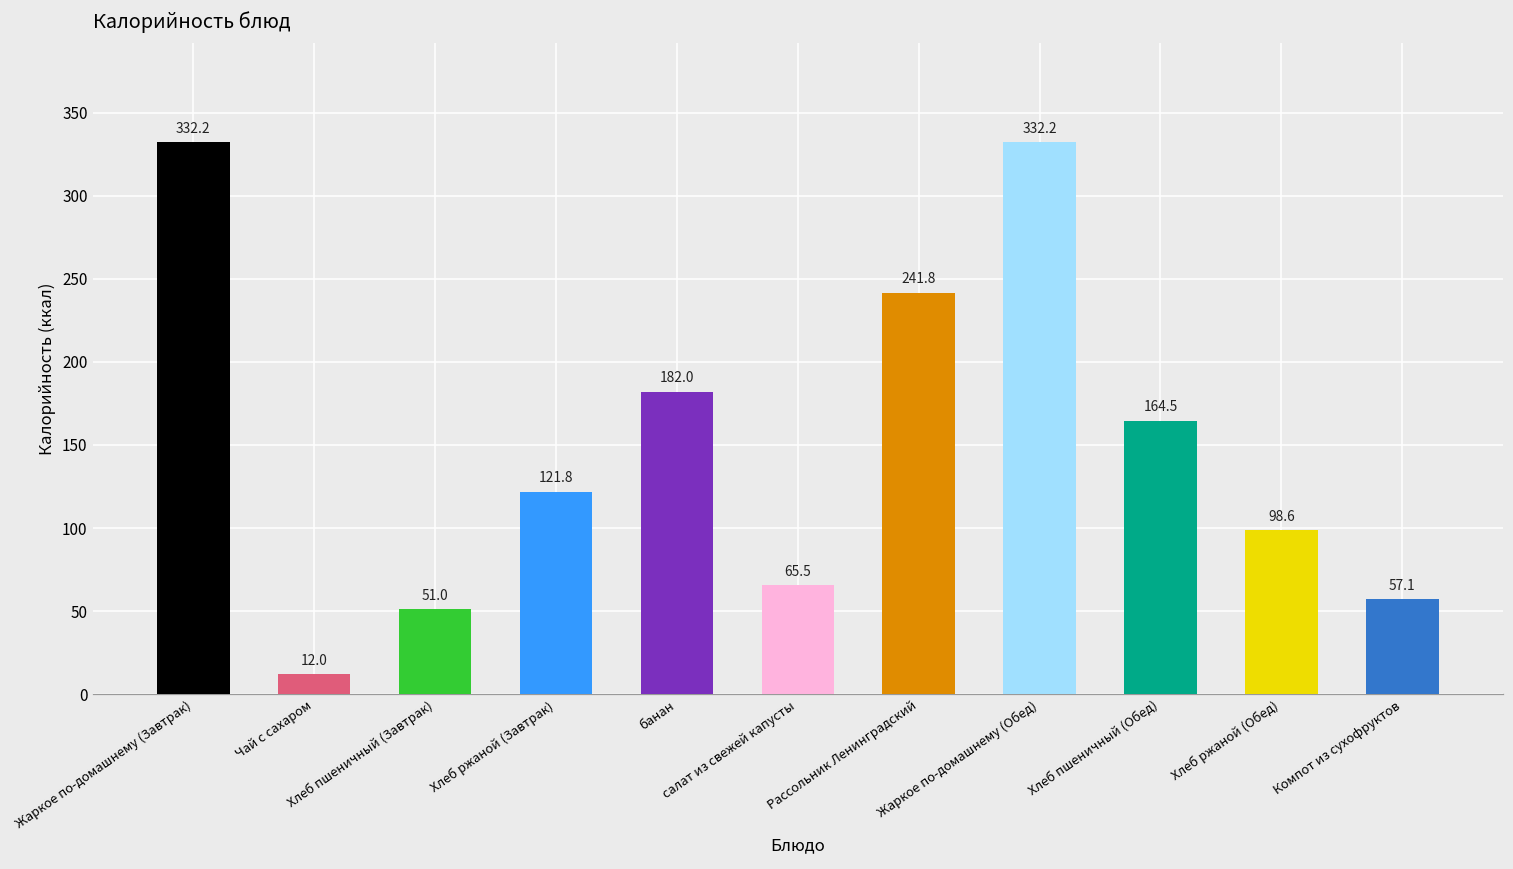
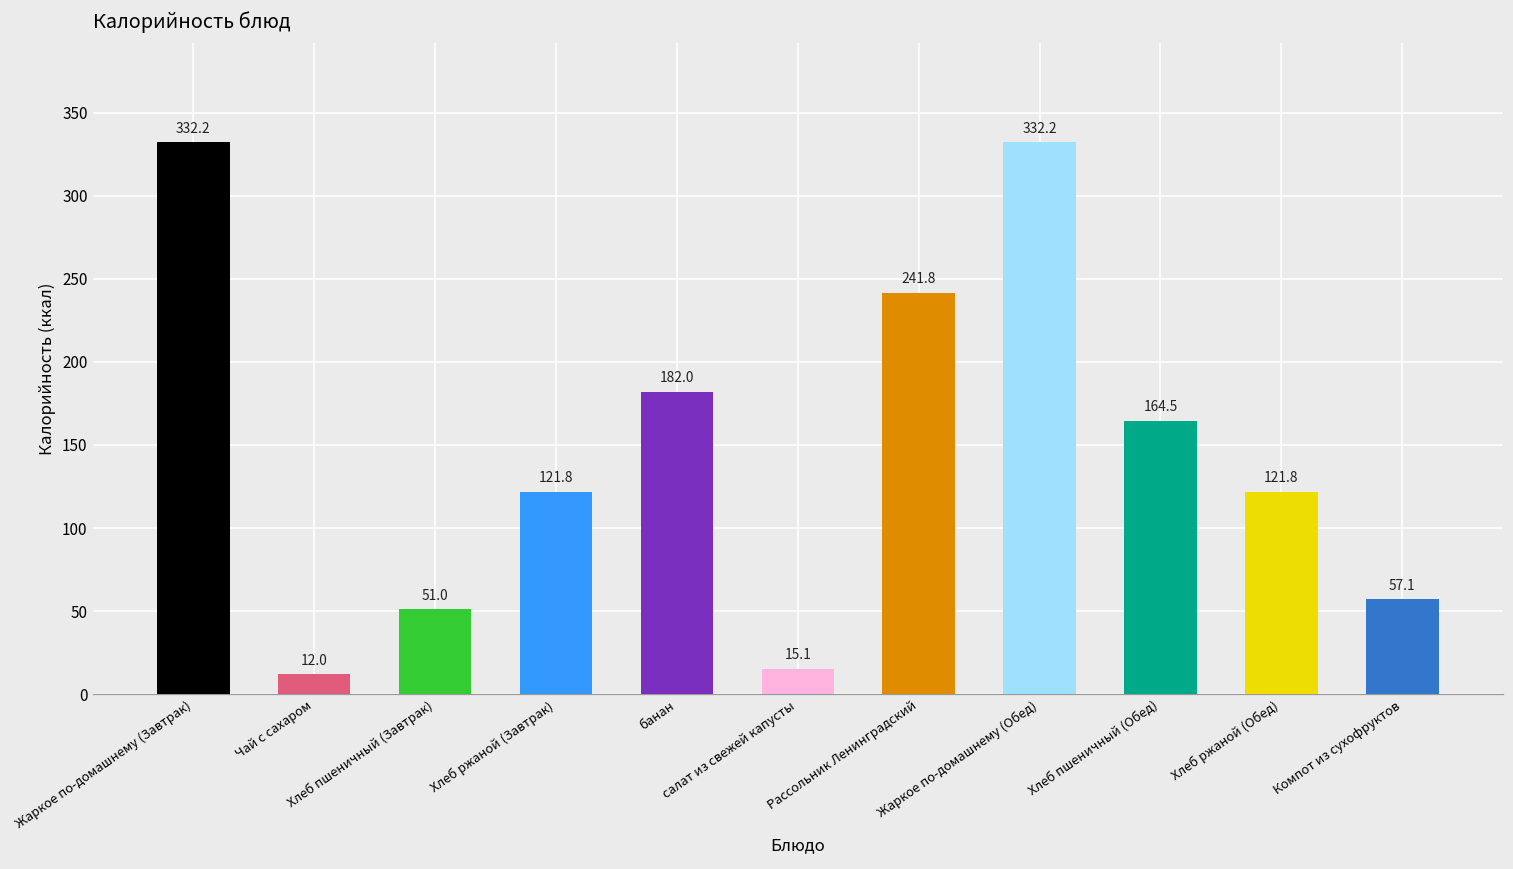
  {
    "Жаркое по-домашнему (Завтрак)": 332.2,
    "Чай с сахаром": 12.0,
    "Хлеб пшеничный (Завтрак)": 51.0,
    "Хлеб ржаной (Завтрак)": 121.8,
    "банан": 182.0,
-   "салат из свежей капусты": 65.5,
+   "салат из свежей капусты": 15.1,
    "Рассольник Ленинградский": 241.8,
    "Жаркое по-домашнему (Обед)": 332.2,
    "Хлеб пшеничный (Обед)": 164.5,
-   "Хлеб ржаной (Обед)": 98.6,
+   "Хлеб ржаной (Обед)": 121.8,
    "Компот из сухофруктов": 57.1
  }
